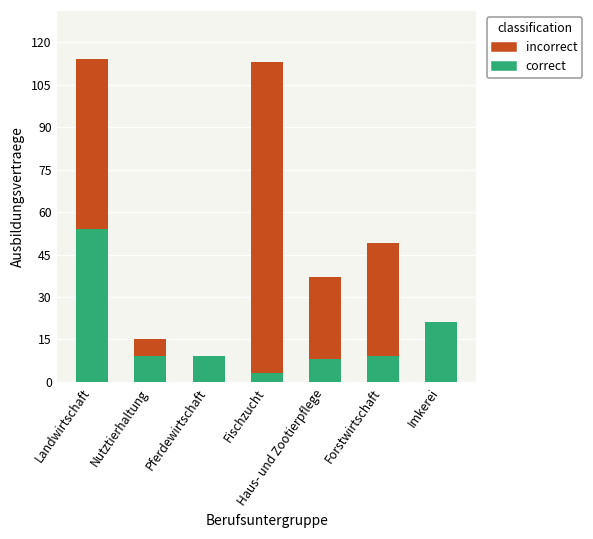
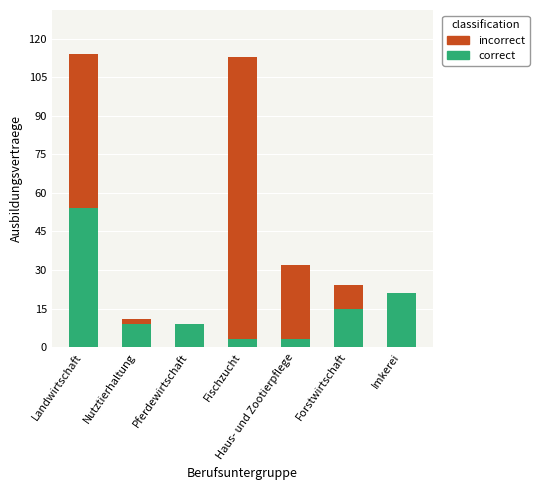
  {
    "correct": {
      "Landwirtschaft": 54,
      "Nutztierhaltung": 9,
      "Pferdewirtschaft": 9,
      "Fischzucht": 3,
-     "Haus- und Zootierpflege": 8,
-     "Forstwirtschaft": 9,
+     "Haus- und Zootierpflege": 3,
+     "Forstwirtschaft": 15,
      "Imkerei": 21
    },
    "incorrect": {
      "Landwirtschaft": 60,
-     "Nutztierhaltung": 6,
+     "Nutztierhaltung": 2,
      "Pferdewirtschaft": 0,
      "Fischzucht": 110,
      "Haus- und Zootierpflege": 29,
-     "Forstwirtschaft": 40,
+     "Forstwirtschaft": 9,
      "Imkerei": 0
    }
  }
